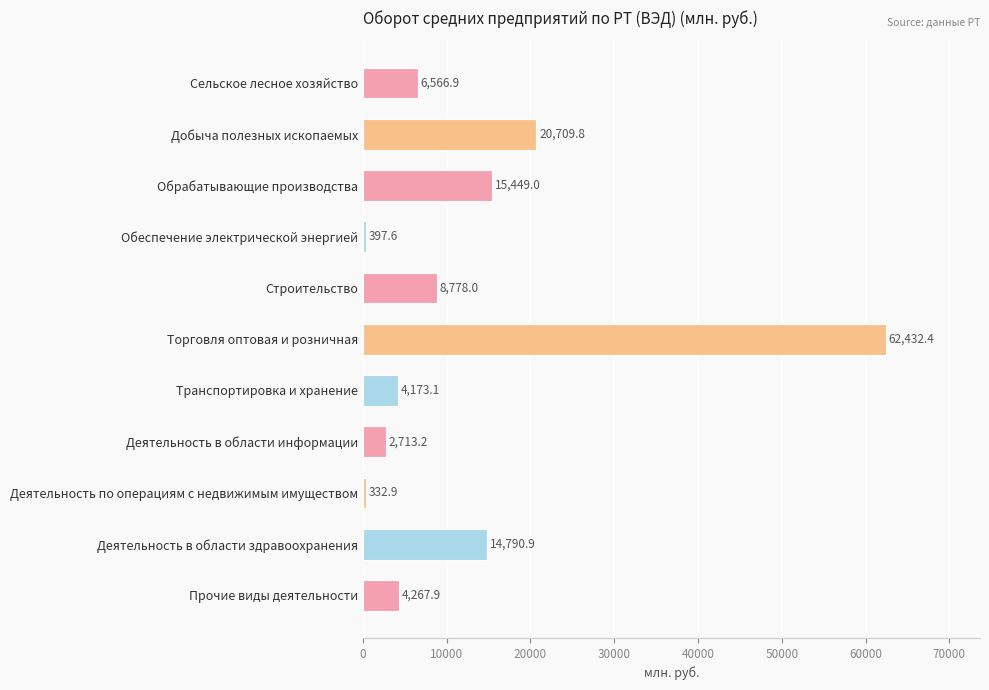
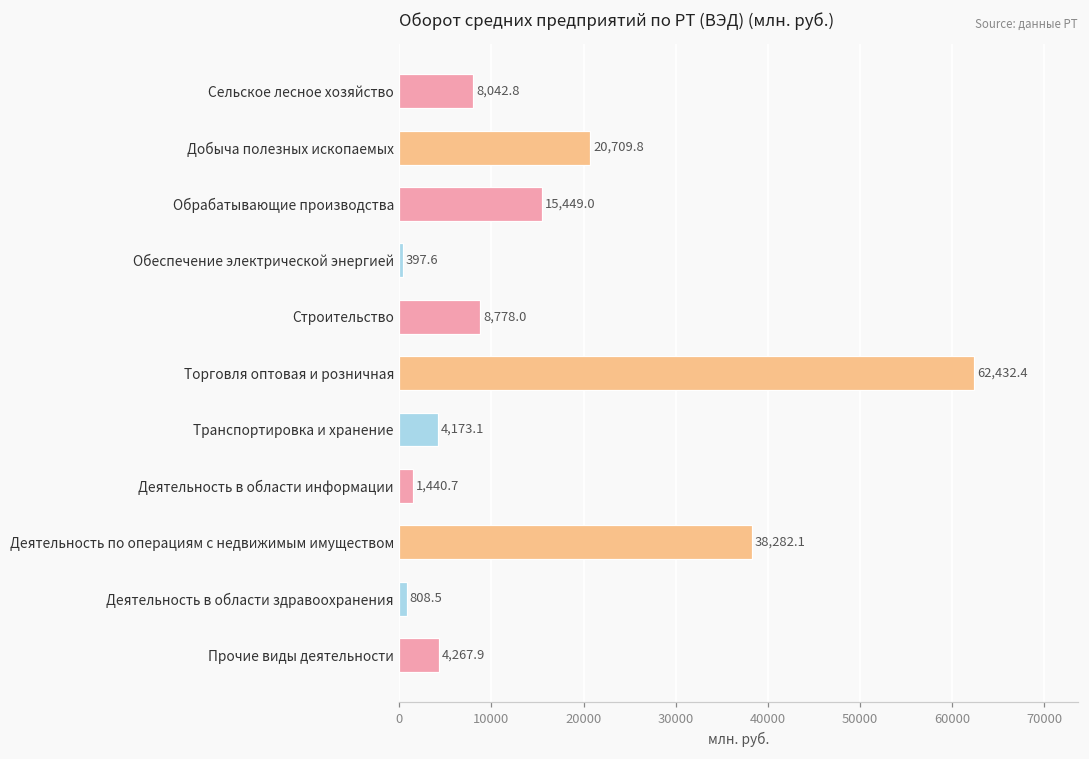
  {
-   "Сельское лесное хозяйство": "6,566.9",
+   "Сельское лесное хозяйство": "8,042.8",
    "Добыча полезных ископаемых": "20,709.8",
    "Обрабатывающие производства": "15,449.0",
    "Обеспечение электрической энергией": "397.6",
    "Строительство": "8,778.0",
    "Торговля оптовая и розничная": "62,432.4",
    "Транспортировка и хранение": "4,173.1",
-   "Деятельность в области информации": "2,713.2",
-   "Деятельность по операциям с недвижимым имуществом": "332.9",
-   "Деятельность в области здравоохранения": "14,790.9",
+   "Деятельность в области информации": "1,440.7",
+   "Деятельность по операциям с недвижимым имуществом": "38,282.1",
+   "Деятельность в области здравоохранения": "808.5",
    "Прочие виды деятельности": "4,267.9"
  }
